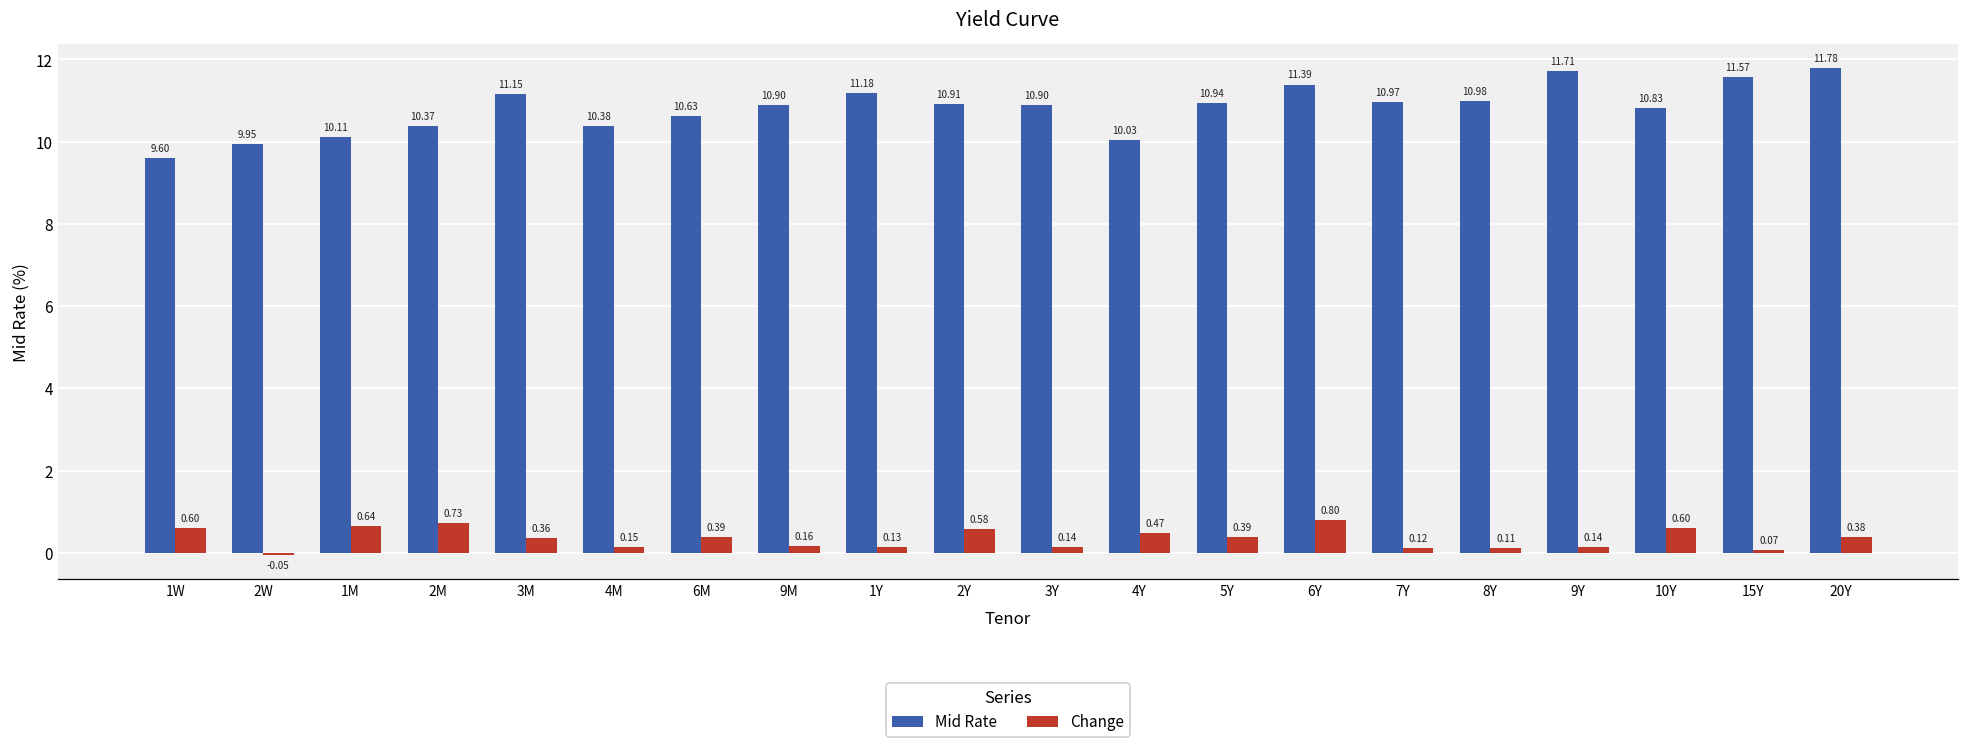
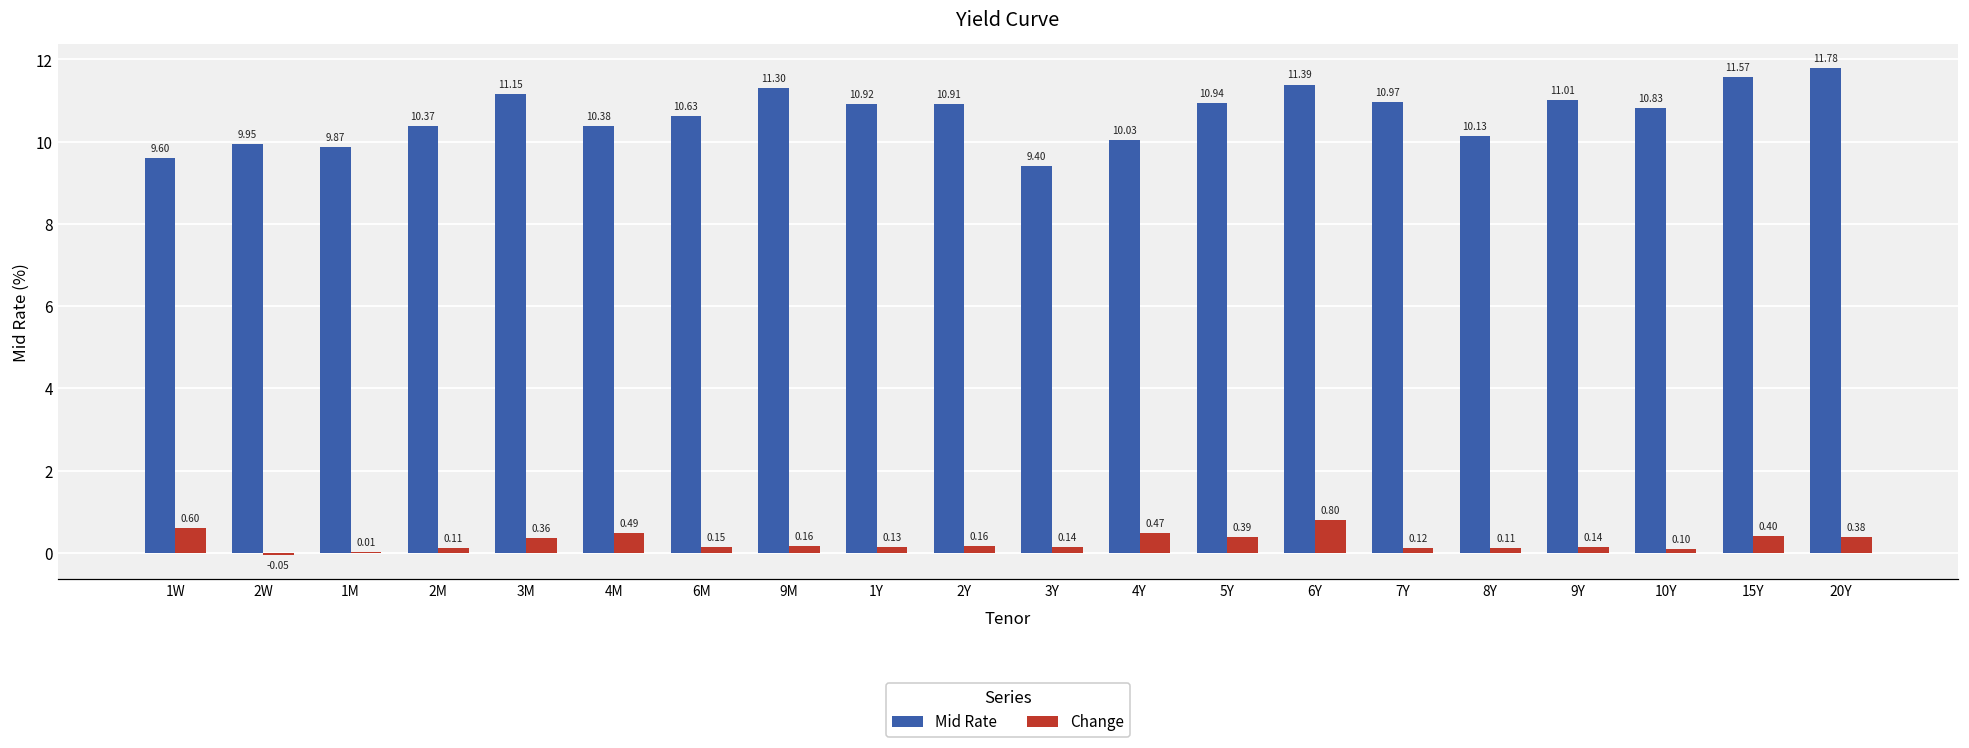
  {
    "Mid Rate": {
      "1W": 9.60,
      "2W": 9.95,
-     "1M": 10.11,
+     "1M": 9.87,
      "2M": 10.37,
      "3M": 11.15,
      "4M": 10.38,
      "6M": 10.63,
-     "9M": 10.90,
-     "1Y": 11.18,
+     "9M": 11.30,
+     "1Y": 10.92,
      "2Y": 10.91,
-     "3Y": 10.90,
+     "3Y": 9.40,
      "4Y": 10.03,
      "5Y": 10.94,
      "6Y": 11.39,
      "7Y": 10.97,
-     "8Y": 10.98,
-     "9Y": 11.71,
+     "8Y": 10.13,
+     "9Y": 11.01,
      "10Y": 10.83,
      "15Y": 11.57,
      "20Y": 11.78
    },
    "Change": {
      "1W": 0.60,
      "2W": -0.05,
-     "1M": 0.64,
-     "2M": 0.73,
+     "1M": 0.01,
+     "2M": 0.11,
      "3M": 0.36,
-     "4M": 0.15,
-     "6M": 0.39,
+     "4M": 0.49,
+     "6M": 0.15,
      "9M": 0.16,
      "1Y": 0.13,
-     "2Y": 0.58,
+     "2Y": 0.16,
      "3Y": 0.14,
      "4Y": 0.47,
      "5Y": 0.39,
      "6Y": 0.80,
      "7Y": 0.12,
      "8Y": 0.11,
      "9Y": 0.14,
-     "10Y": 0.60,
-     "15Y": 0.07,
+     "10Y": 0.10,
+     "15Y": 0.40,
      "20Y": 0.38
    }
  }
